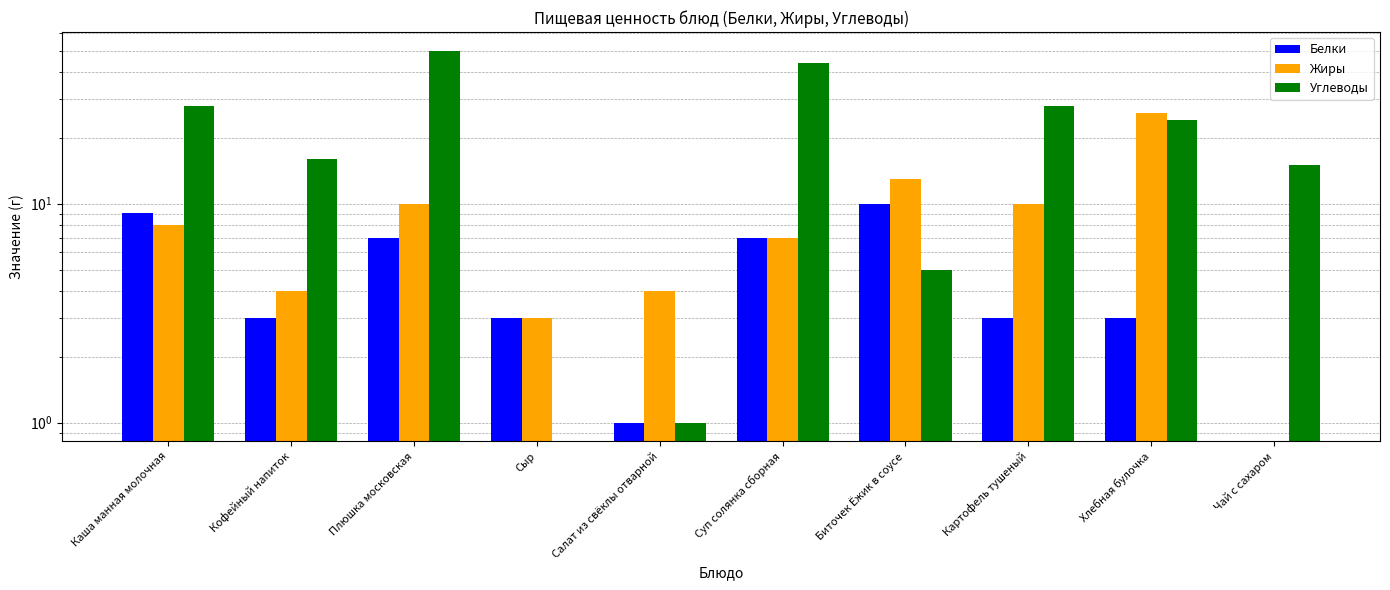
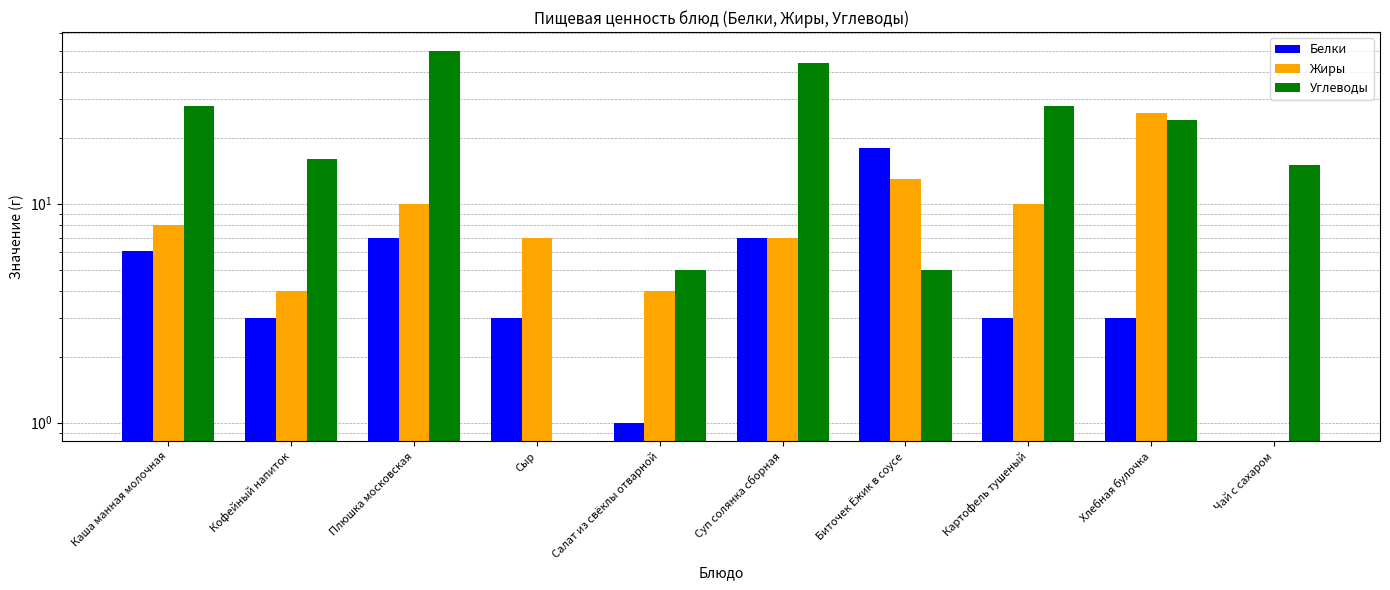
  {
    "Белки": {
-     "Каша манная молочная": 9.0,
+     "Каша манная молочная": 6.1,
      "Кофейный напиток": 3.0,
      "Плюшка московская": 7.0,
      "Сыр": 3.0,
      "Салат из свёклы отварной": 1.0,
      "Суп солянка сборная": 7.0,
-     "Биточек Ёжик в соусе": 10,
+     "Биточек Ёжик в соусе": 18,
      "Картофель тушеный": 3.0,
      "Хлебная булочка": 3.0
    },
    "Жиры": {
      "Каша манная молочная": 8,
      "Кофейный напиток": 4,
      "Плюшка московская": 10,
-     "Сыр": 3,
+     "Сыр": 7,
      "Салат из свёклы отварной": 4,
      "Суп солянка сборная": 7,
      "Биточек Ёжик в соусе": 13,
      "Картофель тушеный": 10,
      "Хлебная булочка": 26
    },
    "Углеводы": {
      "Каша манная молочная": 28,
      "Кофейный напиток": 16,
      "Плюшка московская": 50,
-     "Салат из свёклы отварной": 1,
+     "Салат из свёклы отварной": 5,
      "Суп солянка сборная": 44,
      "Биточек Ёжик в соусе": 5,
      "Картофель тушеный": 28,
      "Хлебная булочка": 24,
      "Чай с сахаром": 15
    }
  }
